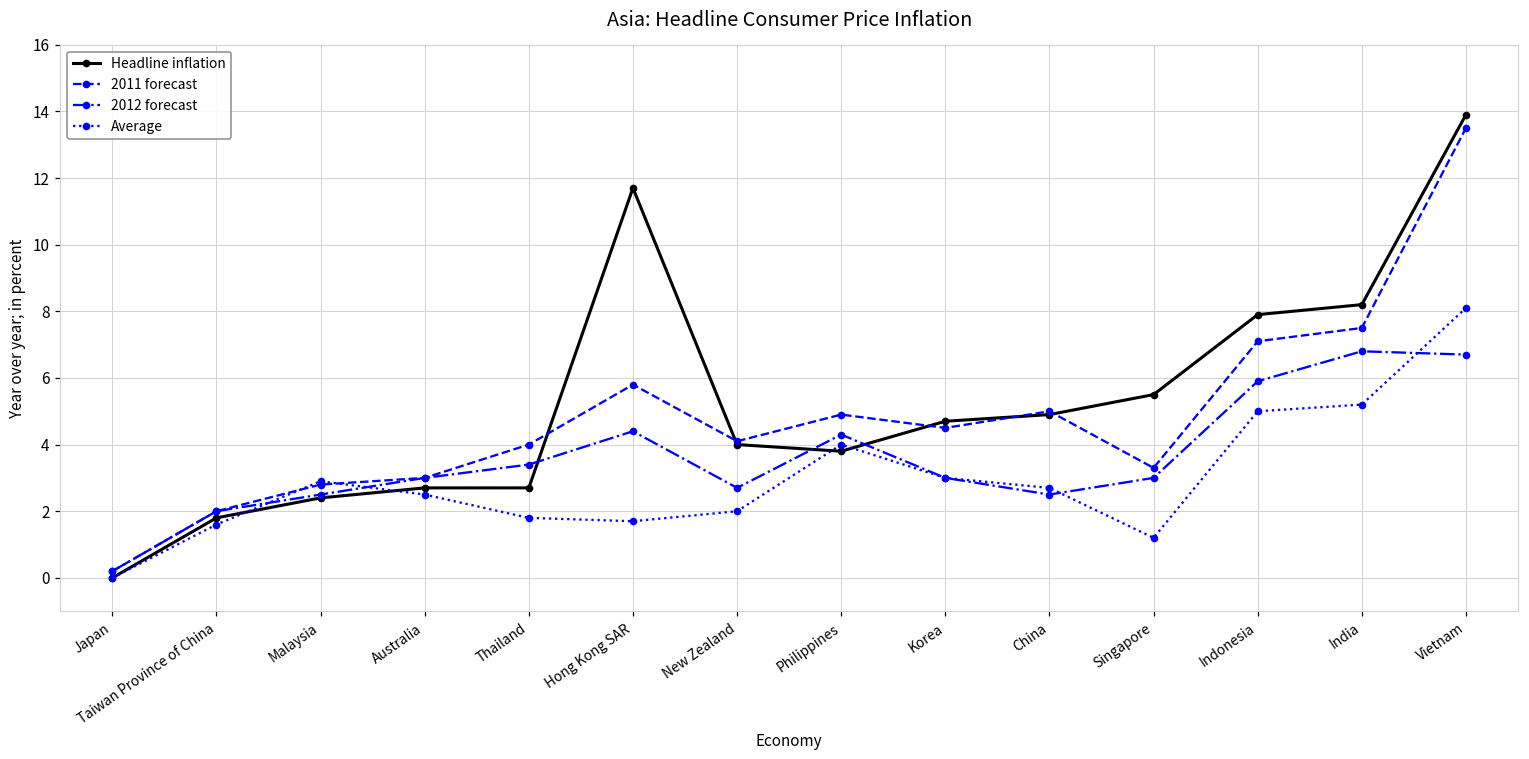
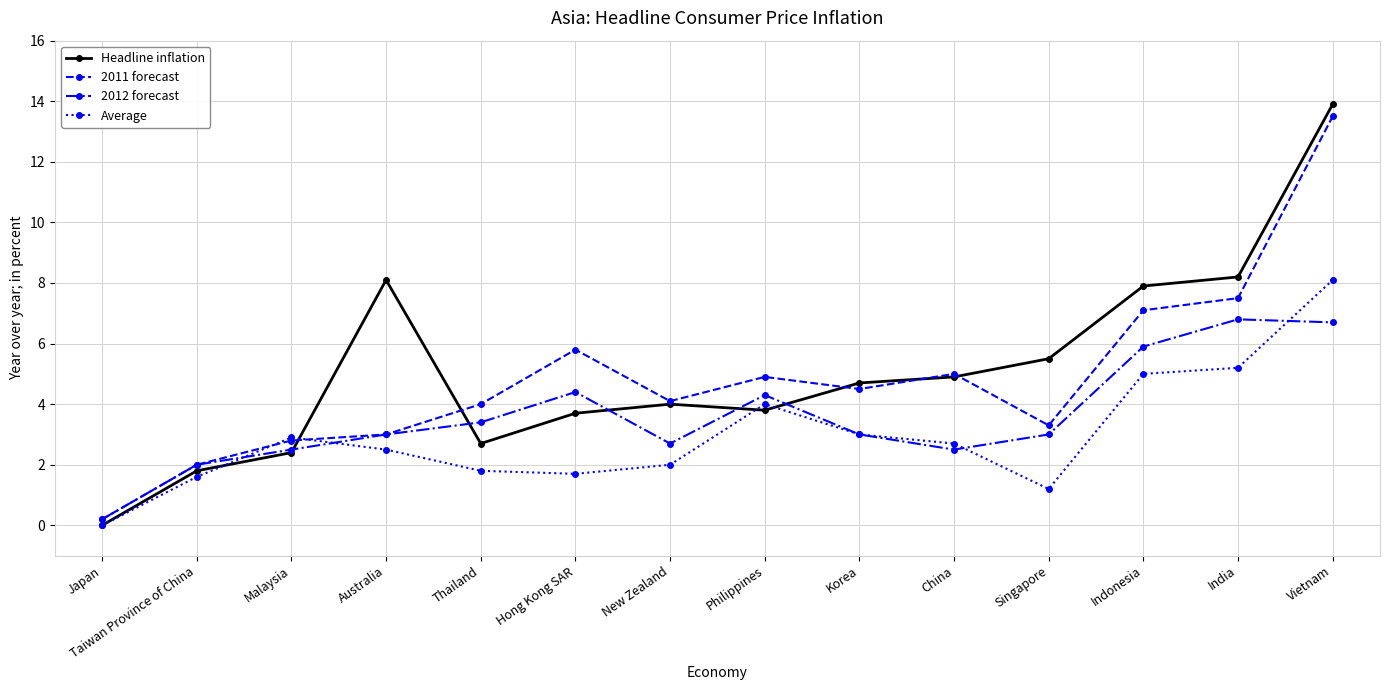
  {
    "Headline inflation": {
      "Taiwan Province of China": 1.8,
      "Malaysia": 2.4,
-     "Australia": 2.7,
+     "Australia": 8.1,
      "Thailand": 2.7,
-     "Hong Kong SAR": 11.7,
+     "Hong Kong SAR": 3.7,
      "New Zealand": 4.0,
      "Philippines": 3.8,
      "Korea": 4.7,
      "China": 4.9,
      "Singapore": 5.5,
      "Indonesia": 7.9,
      "India": 8.2,
      "Vietnam": 13.9
    }
  }
